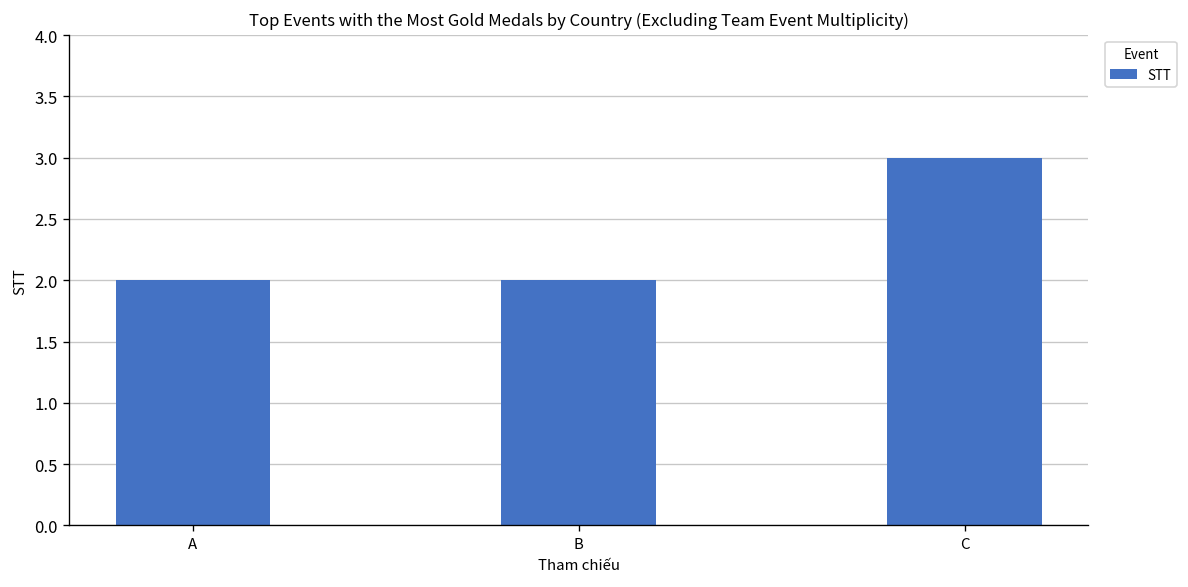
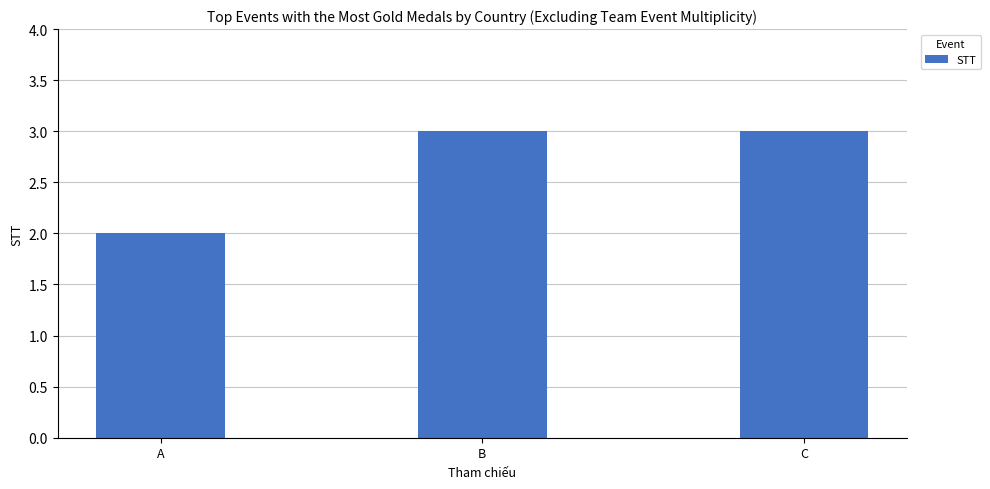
  {
    "A": 2,
-   "B": 2,
+   "B": 3,
    "C": 3
  }
